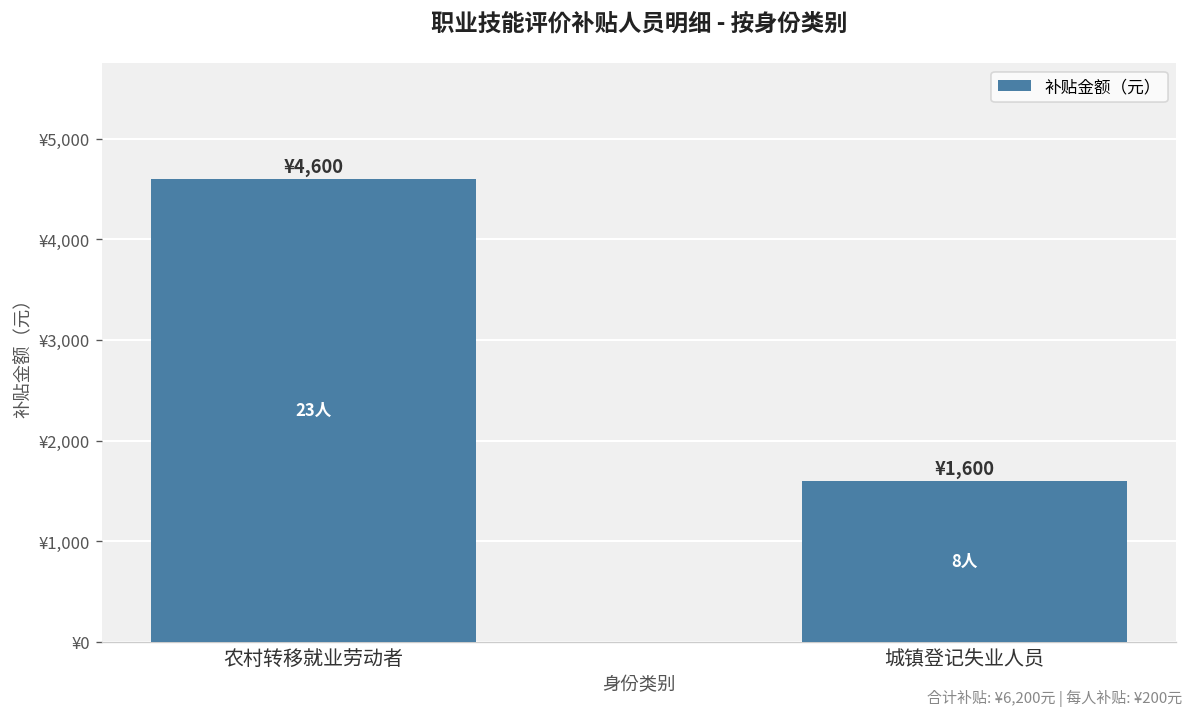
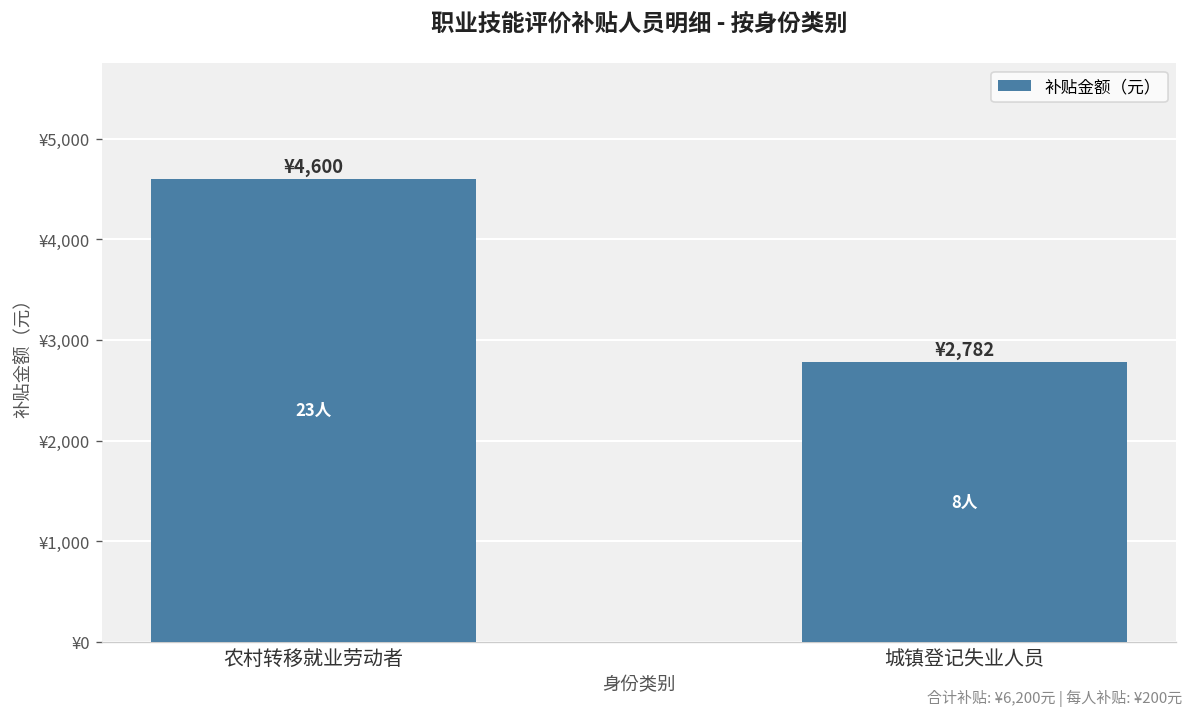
  {
    "农村转移就业劳动者": "¥4,600",
-   "城镇登记失业人员": "¥1,600"
+   "城镇登记失业人员": "¥2,782"
  }
